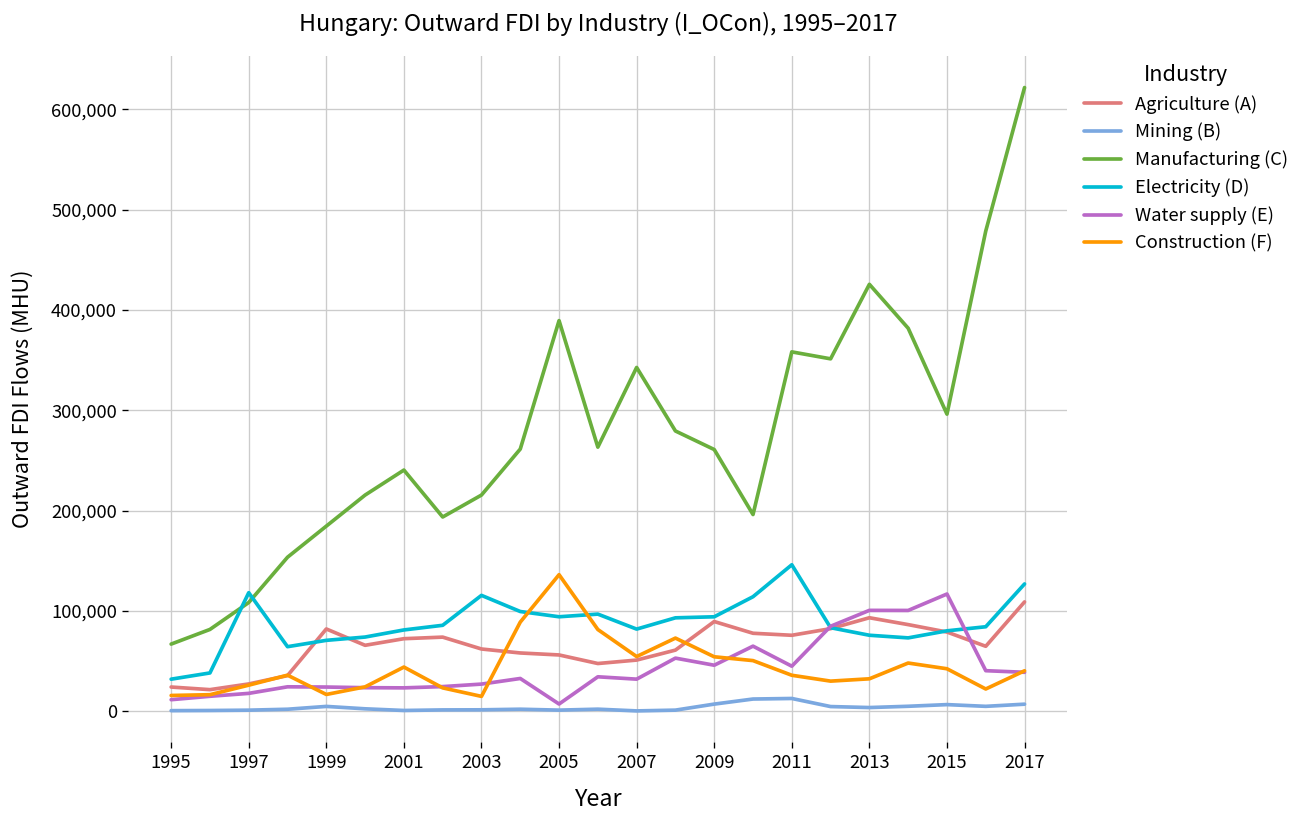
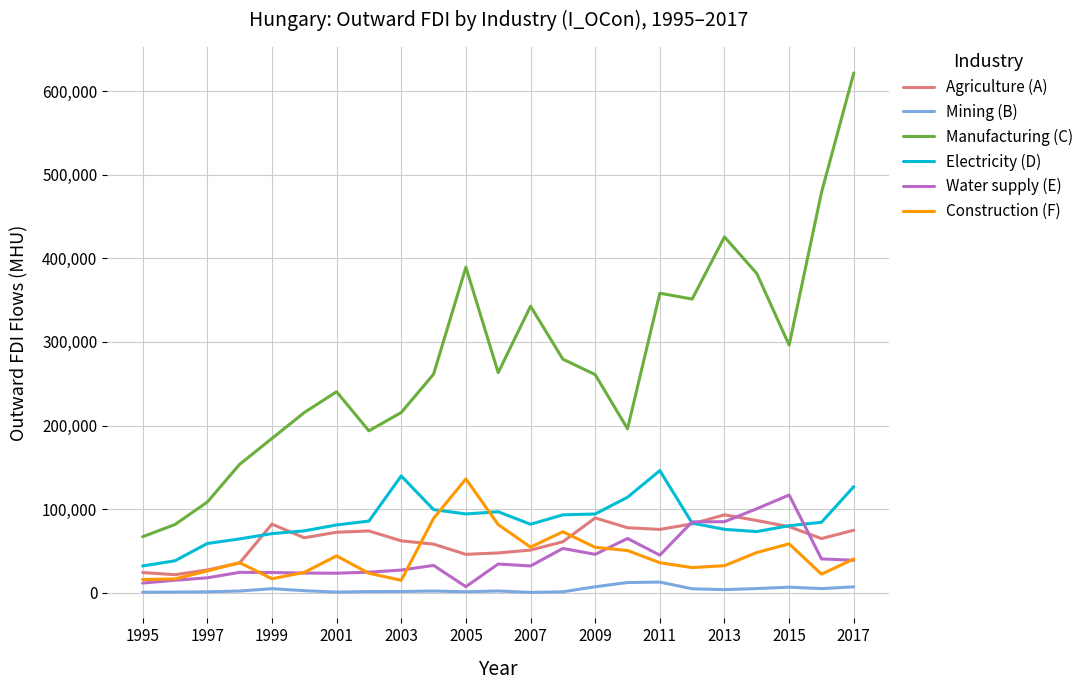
  {
    "Agriculture (A)": {
      "1995": "20,000",
      "1999": "80,000",
      "2001": "70,000",
      "2003": "60,000",
-     "2005": "60,000",
+     "2005": "50,000",
      "2007": "50,000",
      "2009": "90,000",
      "2011": "80,000",
      "2013": "90,000",
-     "2017": "110,000"
+     "2017": "70,000"
    },
    "Mining (B)": {
      "1995": "0",
      "1997": "0",
      "1999": "0",
      "2001": "0",
      "2003": "0",
      "2005": "0",
      "2007": "0",
      "2009": "10,000",
      "2011": "10,000",
      "2013": "0",
      "2015": "10,000",
      "2017": "10,000"
    },
    "Manufacturing (C)": {
      "1995": "70,000",
      "1997": "110,000",
      "1999": "180,000",
      "2001": "240,000",
      "2003": "220,000",
      "2005": "390,000",
      "2007": "340,000",
      "2009": "260,000",
      "2011": "360,000",
      "2013": "430,000",
      "2015": "300,000",
      "2017": "620,000"
    },
    "Electricity (D)": {
      "1995": "30,000",
-     "1997": "120,000",
+     "1997": "60,000",
      "1999": "70,000",
      "2001": "80,000",
-     "2003": "120,000",
+     "2003": "140,000",
      "2005": "90,000",
      "2007": "80,000",
      "2009": "90,000",
      "2011": "150,000",
      "2013": "80,000",
      "2017": "130,000"
    },
    "Water supply (E)": {
      "1995": "10,000",
      "1997": "20,000",
      "1999": "20,000",
      "2001": "20,000",
      "2003": "30,000",
      "2005": "10,000",
      "2007": "30,000",
      "2009": "50,000",
      "2011": "40,000",
-     "2013": "100,000",
+     "2013": "80,000",
      "2015": "120,000"
    },
    "Construction (F)": {
      "1995": "20,000",
      "1999": "20,000",
      "2001": "40,000",
      "2003": "10,000",
      "2005": "140,000",
      "2007": "50,000",
      "2009": "50,000",
      "2011": "40,000",
      "2013": "30,000",
-     "2015": "40,000"
+     "2015": "60,000"
    }
  }
